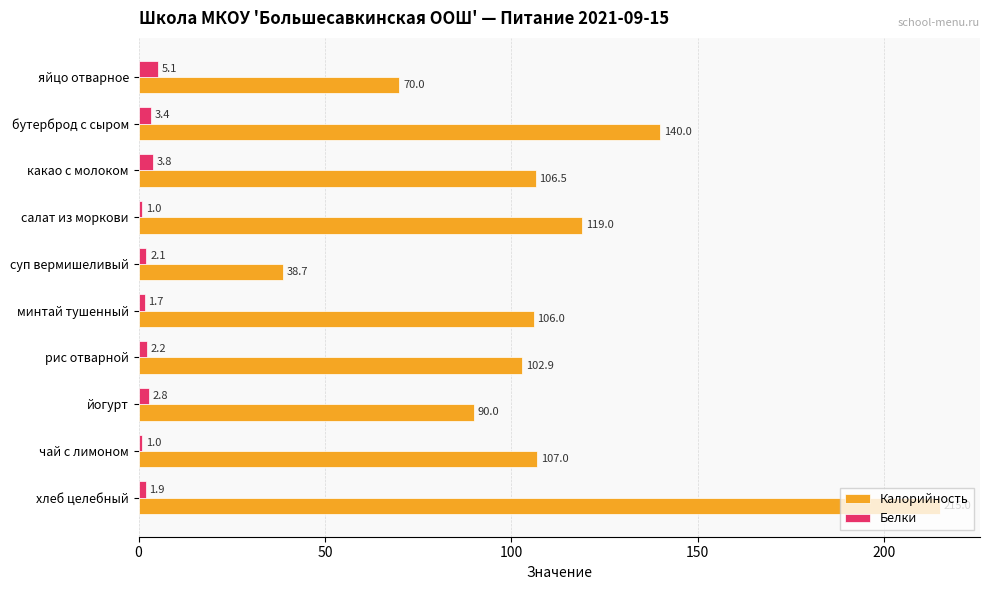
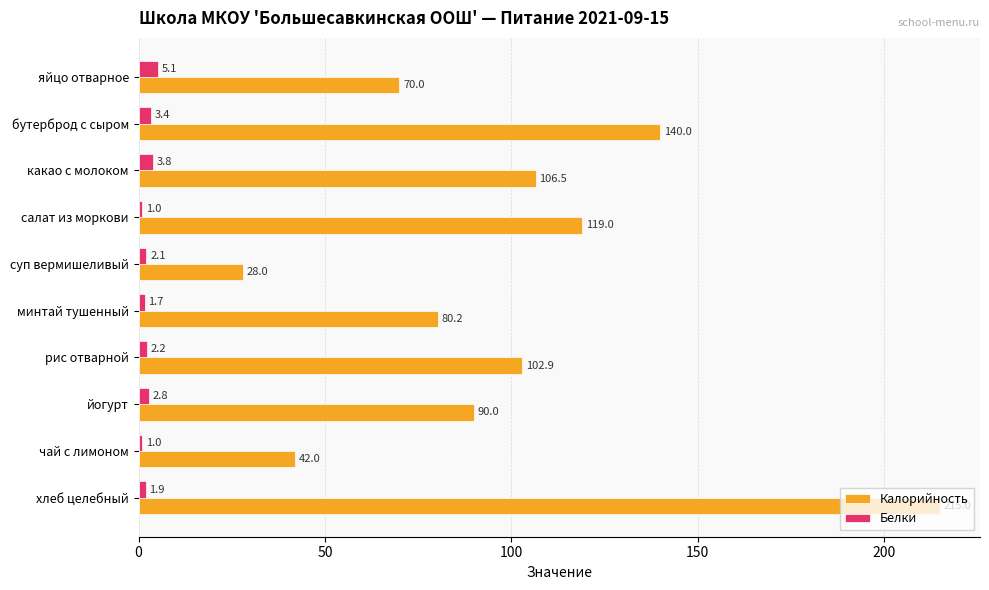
  {
    "Калорийность": {
      "яйцо отварное": 70.0,
      "бутерброд с сыром": 140.0,
      "какао с молоком": 106.5,
      "салат из моркови": 119.0,
-     "суп вермишеливый": 38.7,
-     "минтай тушенный": 106.0,
+     "суп вермишеливый": 28.0,
+     "минтай тушенный": 80.2,
      "рис отварной": 102.9,
      "йогурт": 90.0,
-     "чай с лимоном": 107.0
+     "чай с лимоном": 42.0
    },
    "Белки": {
      "яйцо отварное": 5.1,
      "бутерброд с сыром": 3.4,
      "какао с молоком": 3.8,
      "салат из моркови": 1.0,
      "суп вермишеливый": 2.1,
      "минтай тушенный": 1.7,
      "рис отварной": 2.2,
      "йогурт": 2.8,
      "чай с лимоном": 1.0,
      "хлеб целебный": 1.9
    }
  }
